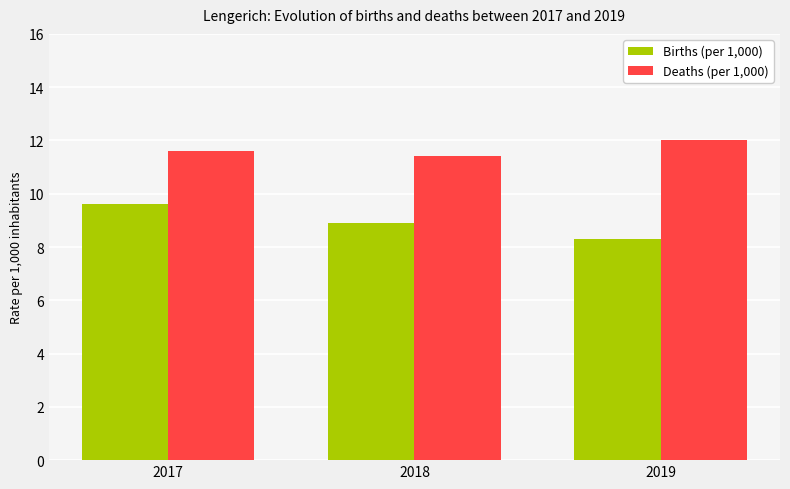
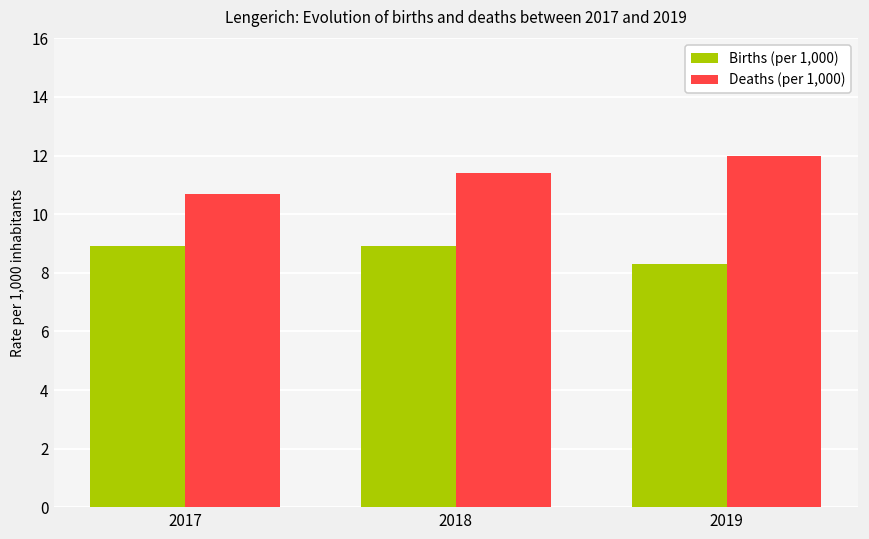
  {
    "Births (per 1,000)": {
-     "2017": 9.6,
+     "2017": 8.9,
      "2018": 8.9,
      "2019": 8.3
    },
    "Deaths (per 1,000)": {
-     "2017": 11.6,
+     "2017": 10.7,
      "2018": 11.4,
      "2019": 12.0
    }
  }
